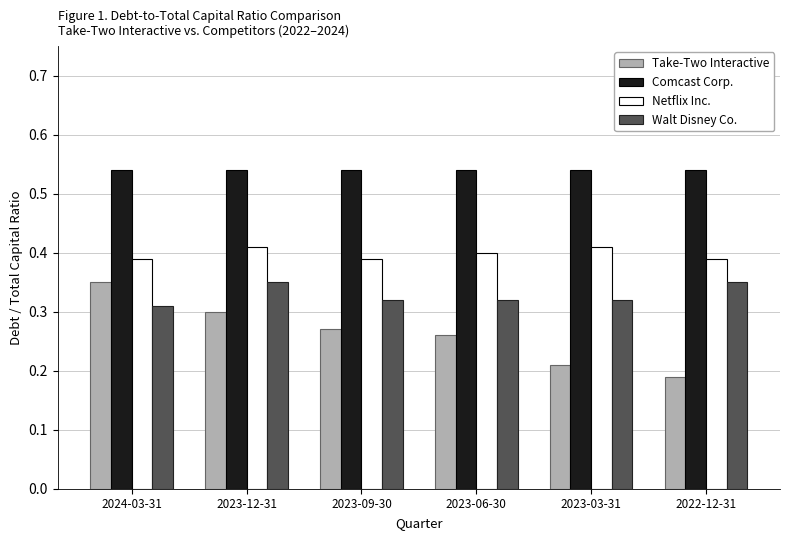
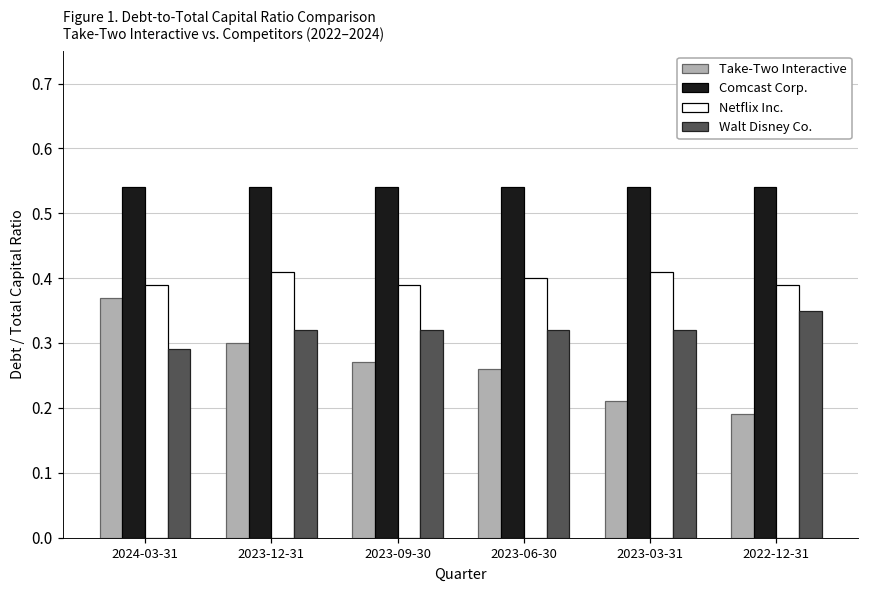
  {
    "Take-Two Interactive": {
-     "2024-03-31": 0.35,
+     "2024-03-31": 0.37,
      "2023-12-31": 0.30,
      "2023-09-30": 0.27,
      "2023-06-30": 0.26,
      "2023-03-31": 0.21,
      "2022-12-31": 0.19
    },
    "Comcast Corp.": {
      "2024-03-31": 0.54,
      "2023-12-31": 0.54,
      "2023-09-30": 0.54,
      "2023-06-30": 0.54,
      "2023-03-31": 0.54,
      "2022-12-31": 0.54
    },
    "Netflix Inc.": {
      "2024-03-31": 0.39,
      "2023-12-31": 0.41,
      "2023-09-30": 0.39,
      "2023-06-30": 0.40,
      "2023-03-31": 0.41,
      "2022-12-31": 0.39
    },
    "Walt Disney Co.": {
-     "2024-03-31": 0.31,
-     "2023-12-31": 0.35,
+     "2024-03-31": 0.29,
+     "2023-12-31": 0.32,
      "2023-09-30": 0.32,
      "2023-06-30": 0.32,
      "2023-03-31": 0.32,
      "2022-12-31": 0.35
    }
  }
